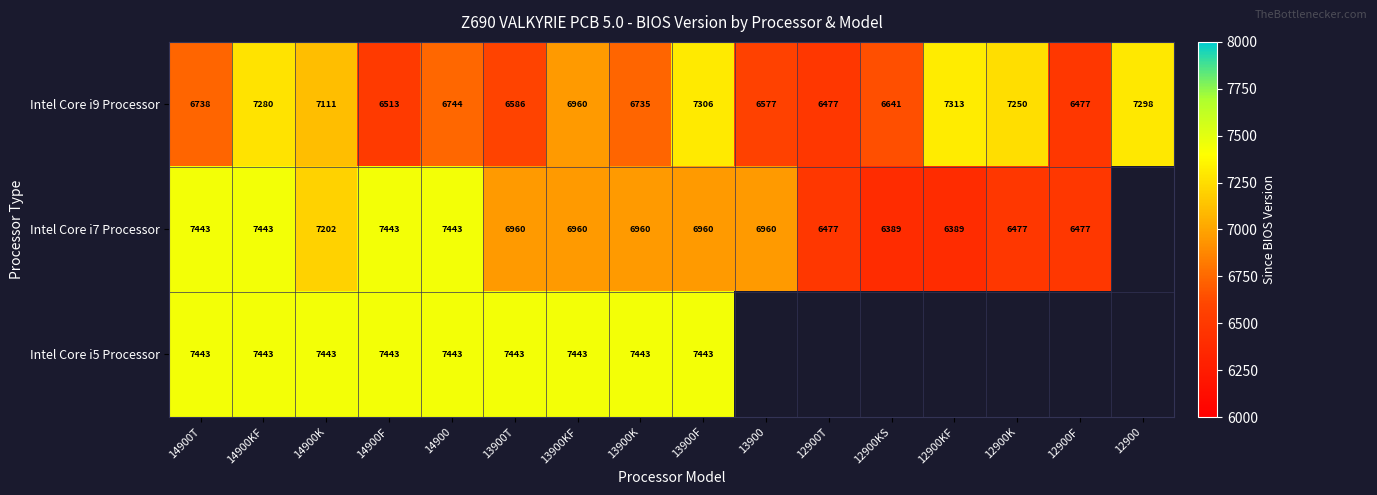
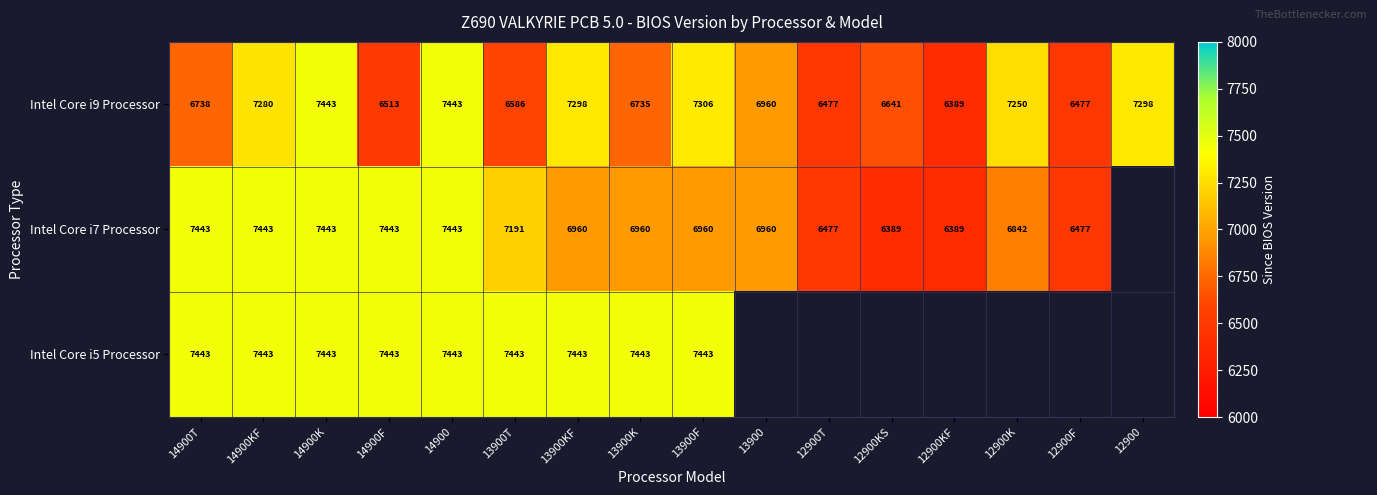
  {
    "Intel Core i9 Processor": {
      "14900T": 6738,
      "14900KF": 7280,
-     "14900K": 7111,
+     "14900K": 7443,
      "14900F": 6513,
-     "14900": 6744,
+     "14900": 7443,
      "13900T": 6586,
-     "13900KF": 6960,
+     "13900KF": 7298,
      "13900K": 6735,
      "13900F": 7306,
-     "13900": 6577,
+     "13900": 6960,
      "12900T": 6477,
      "12900KS": 6641,
-     "12900KF": 7313,
+     "12900KF": 6389,
      "12900K": 7250,
      "12900F": 6477,
      "12900": 7298
    },
    "Intel Core i7 Processor": {
      "14900T": 7443,
      "14900KF": 7443,
-     "14900K": 7202,
+     "14900K": 7443,
      "14900F": 7443,
      "14900": 7443,
-     "13900T": 6960,
+     "13900T": 7191,
      "13900KF": 6960,
      "13900K": 6960,
      "13900F": 6960,
      "13900": 6960,
      "12900T": 6477,
      "12900KS": 6389,
      "12900KF": 6389,
-     "12900K": 6477,
+     "12900K": 6842,
      "12900F": 6477
    },
    "Intel Core i5 Processor": {
      "14900T": 7443,
      "14900KF": 7443,
      "14900K": 7443,
      "14900F": 7443,
      "14900": 7443,
      "13900T": 7443,
      "13900KF": 7443,
      "13900K": 7443,
      "13900F": 7443
    }
  }
